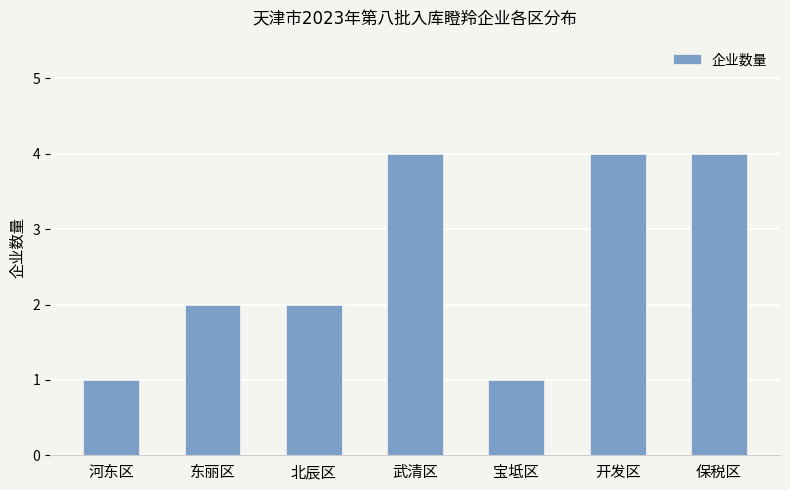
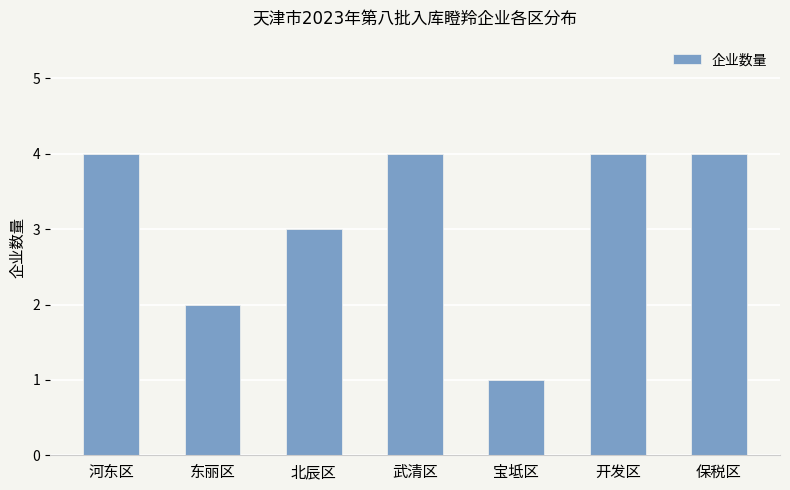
  {
-   "河东区": 1,
+   "河东区": 4,
    "东丽区": 2,
-   "北辰区": 2,
+   "北辰区": 3,
    "武清区": 4,
    "宝坻区": 1,
    "开发区": 4,
    "保税区": 4
  }
